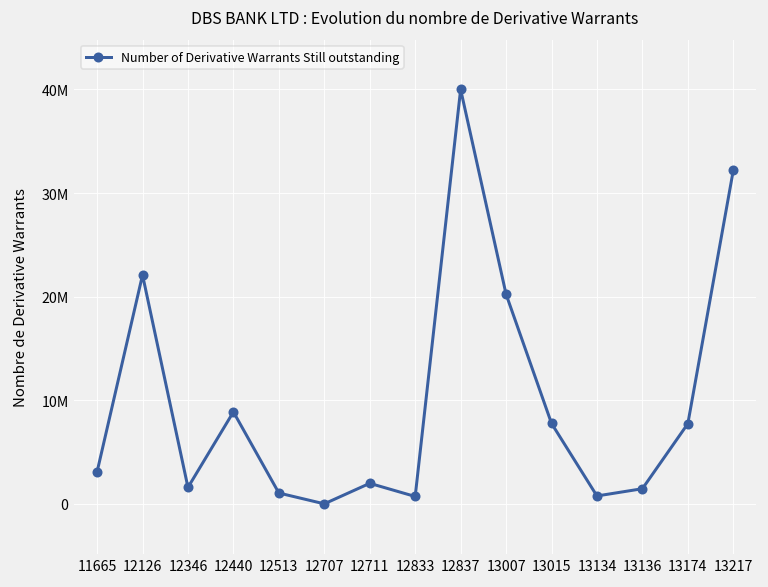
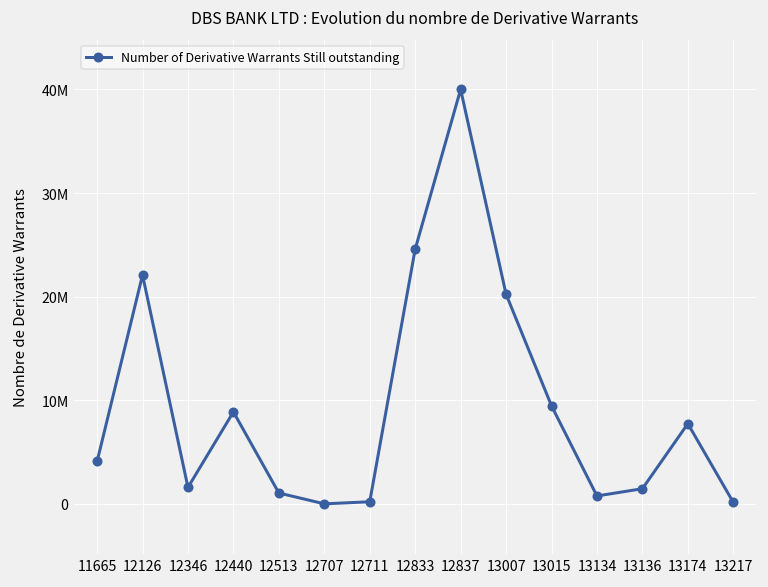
  {
-   "11665": 3000000,
+   "11665": 4000000,
    "12126": 22000000,
    "12346": 2000000,
    "12440": 9000000,
    "12513": 1000000,
    "12707": 0,
-   "12711": 2000000,
-   "12833": 1000000,
+   "12711": 0,
+   "12833": 25000000,
    "12837": 40000000,
    "13007": 20000000,
-   "13015": 8000000,
+   "13015": 9000000,
    "13134": 1000000,
    "13136": 1000000,
    "13174": 8000000,
-   "13217": 32000000
+   "13217": 0
  }
